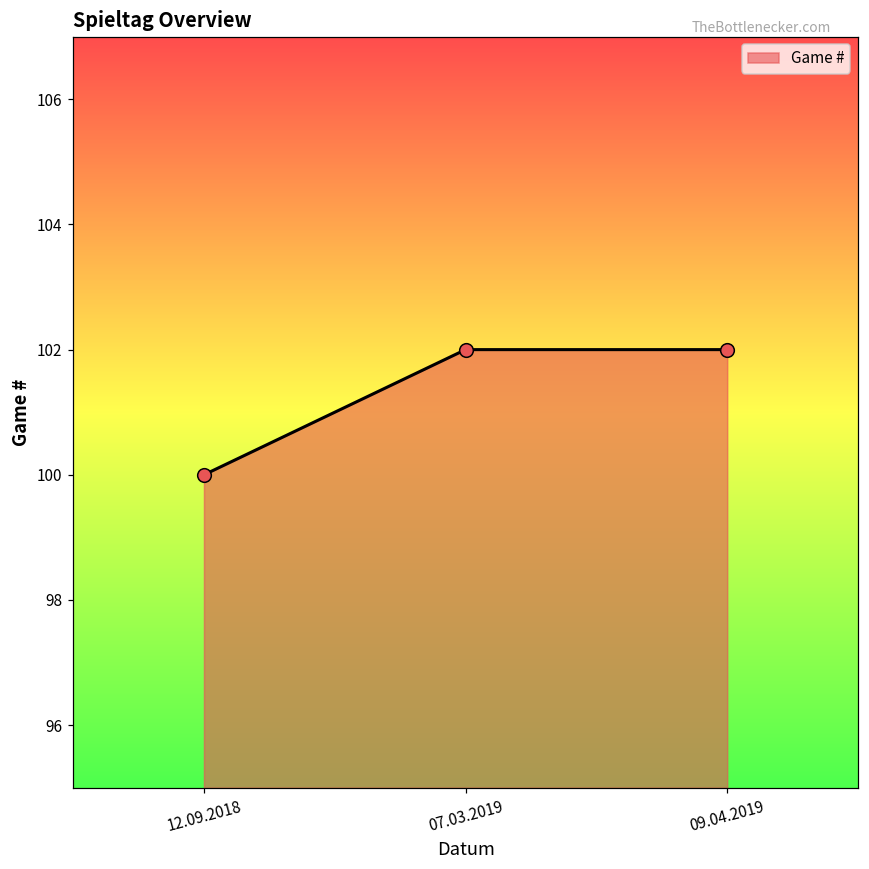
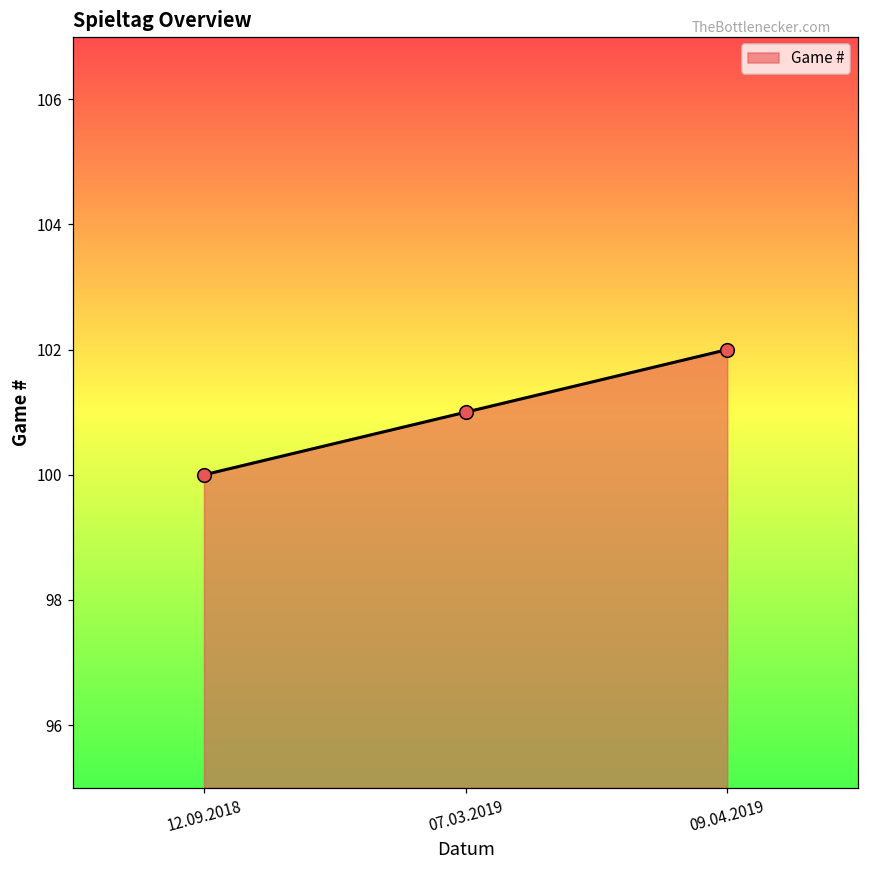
  {
    "12.09.2018": 100,
-   "07.03.2019": 102,
+   "07.03.2019": 101,
    "09.04.2019": 102
  }
